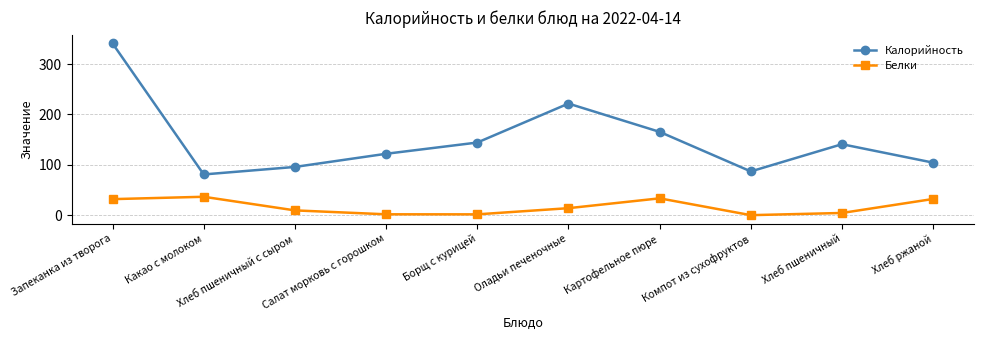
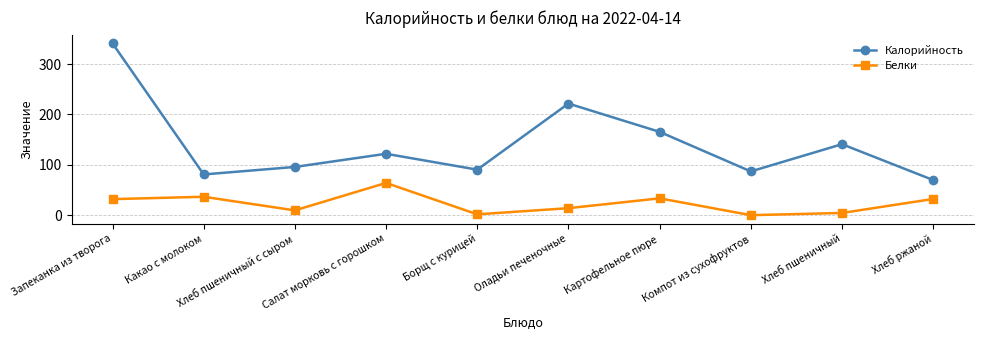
  {
    "Калорийность": {
      "Запеканка из творога": 340,
      "Какао с молоком": 80,
      "Хлеб пшеничный с сыром": 100,
      "Салат морковь с горошком": 120,
-     "Борщ с курицей": 140,
+     "Борщ с курицей": 90,
      "Оладьи печеночные": 220,
      "Картофельное пюре": 170,
      "Компот из сухофруктов": 90,
      "Хлеб пшеничный": 140,
-     "Хлеб ржаной": 100
+     "Хлеб ржаной": 70
    },
    "Белки": {
      "Запеканка из творога": 30,
      "Какао с молоком": 40,
      "Хлеб пшеничный с сыром": 10,
-     "Салат морковь с горошком": 0,
+     "Салат морковь с горошком": 60,
      "Борщ с курицей": 0,
      "Оладьи печеночные": 10,
      "Картофельное пюре": 30,
      "Компот из сухофруктов": 0,
      "Хлеб пшеничный": 0,
      "Хлеб ржаной": 30
    }
  }
